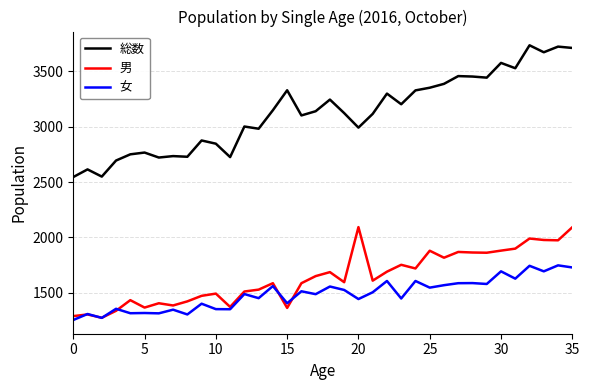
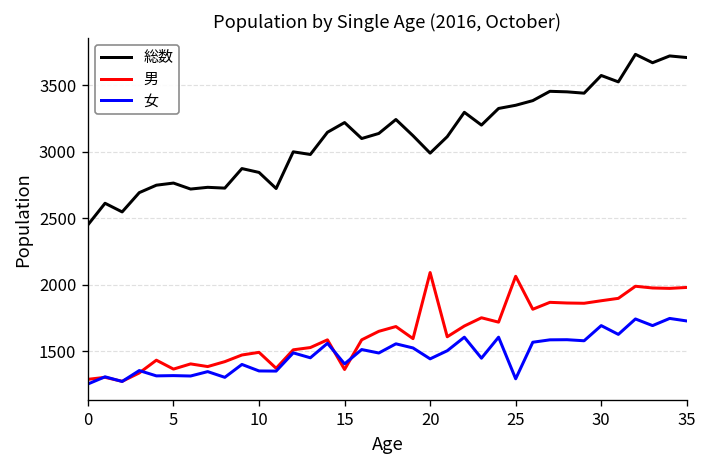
  {
    "総数": {
-     "0": 2550,
+     "0": 2450,
      "5": 2770,
      "10": 2850,
-     "15": 3330,
+     "15": 3220,
      "20": 2990,
      "25": 3350,
      "30": 3580,
      "35": 3710
    },
    "男": {
      "0": 1290,
      "5": 1370,
      "10": 1490,
      "15": 1360,
      "20": 2090,
-     "25": 1880,
+     "25": 2070,
      "30": 1880,
-     "35": 2090
+     "35": 1980
    },
    "女": {
      "0": 1260,
      "5": 1320,
      "10": 1350,
      "15": 1410,
      "20": 1440,
-     "25": 1550,
+     "25": 1290,
      "30": 1690,
      "35": 1730
    }
  }
